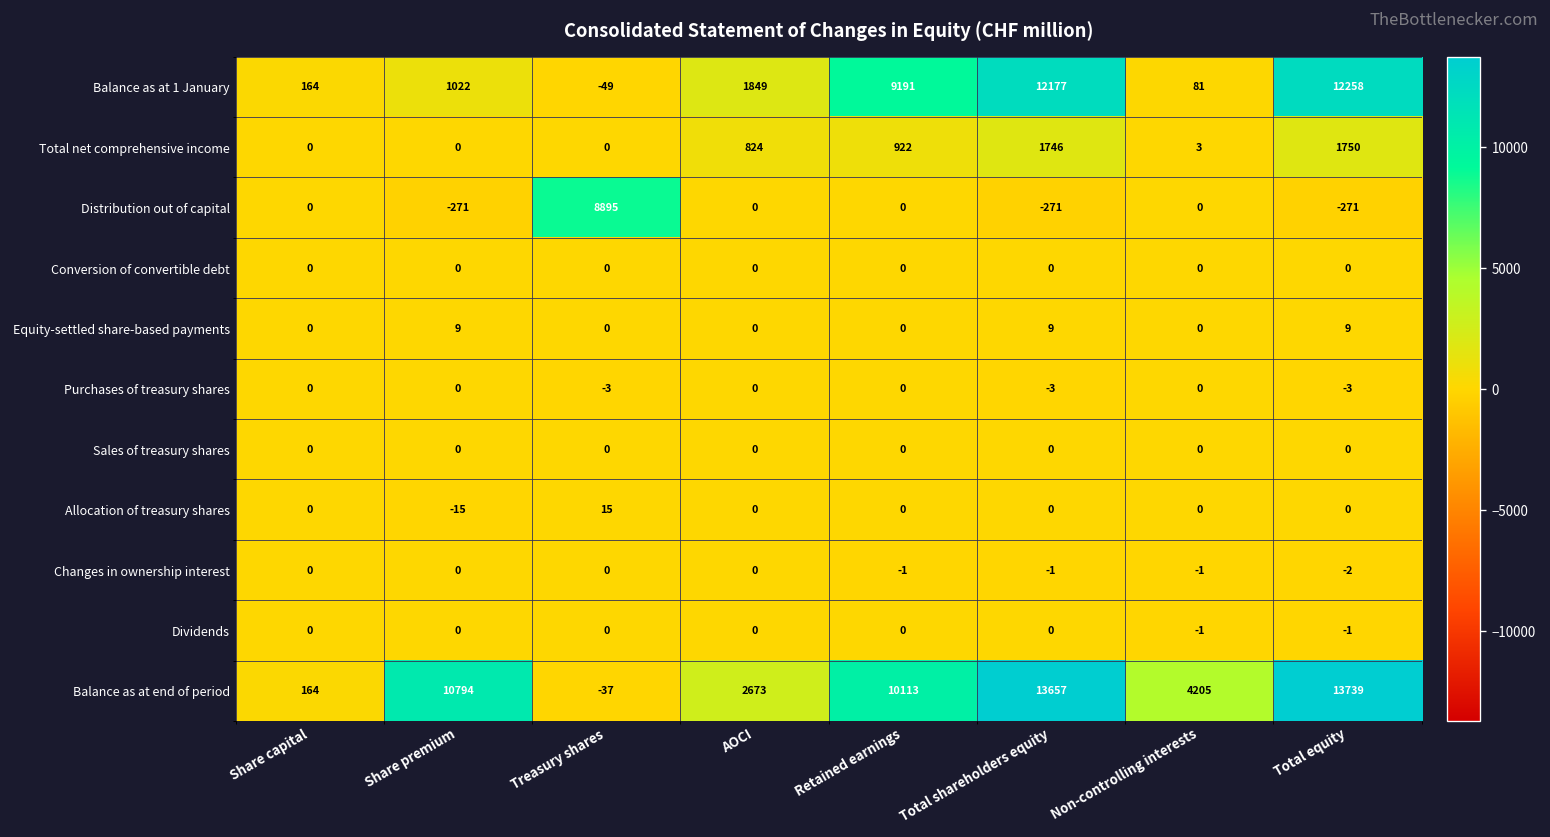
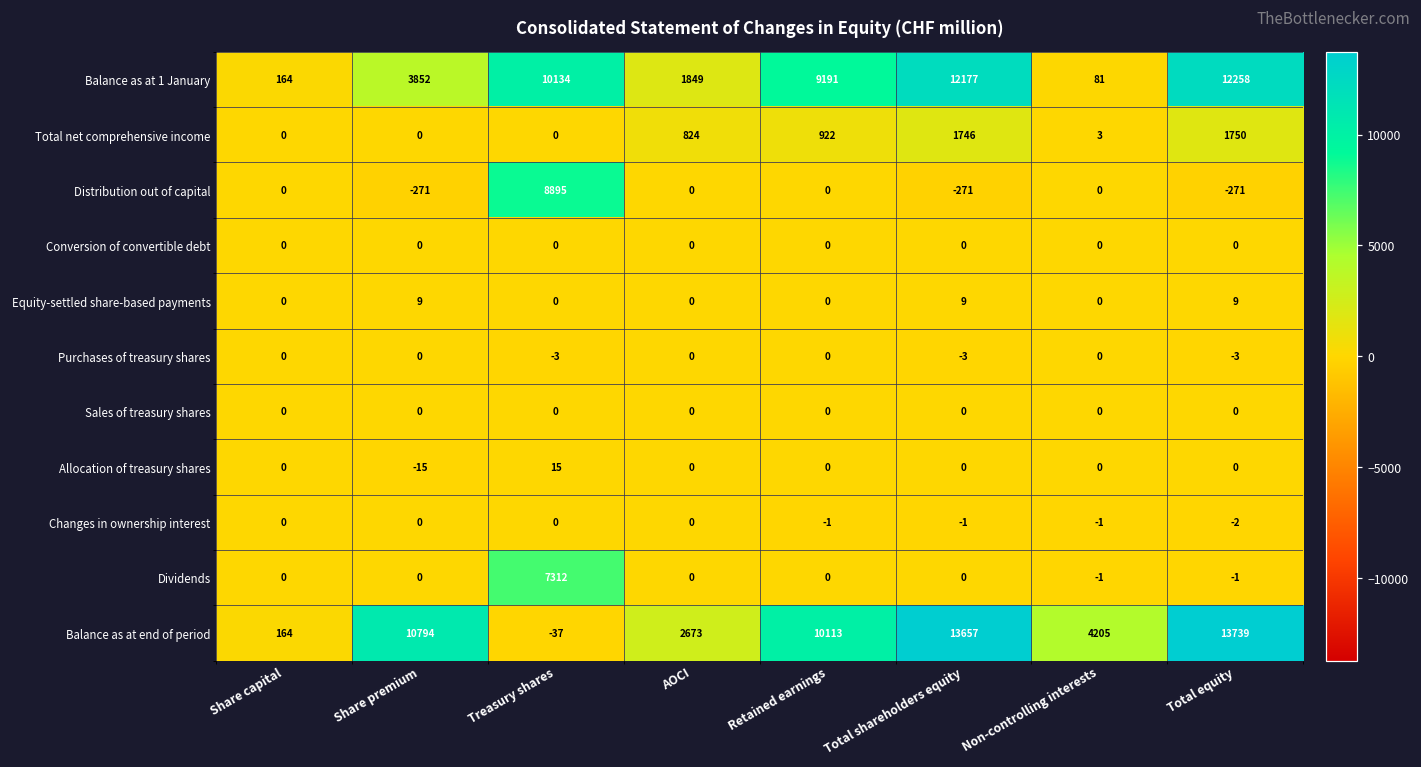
  {
    "Balance as at 1 January": {
      "Share capital": 164,
-     "Share premium": 1022,
-     "Treasury shares": -49,
+     "Share premium": 3852,
+     "Treasury shares": 10134,
      "AOCI": 1849,
      "Retained earnings": 9191,
      "Total shareholders equity": 12177,
      "Non-controlling interests": 81,
      "Total equity": 12258
    },
    "Total net comprehensive income": {
      "Share capital": 0,
      "Share premium": 0,
      "Treasury shares": 0,
      "AOCI": 824,
      "Retained earnings": 922,
      "Total shareholders equity": 1746,
      "Non-controlling interests": 3,
      "Total equity": 1750
    },
    "Distribution out of capital": {
      "Share capital": 0,
      "Share premium": -271,
      "Treasury shares": 8895,
      "AOCI": 0,
      "Retained earnings": 0,
      "Total shareholders equity": -271,
      "Non-controlling interests": 0,
      "Total equity": -271
    },
    "Conversion of convertible debt": {
      "Share capital": 0,
      "Share premium": 0,
      "Treasury shares": 0,
      "AOCI": 0,
      "Retained earnings": 0,
      "Total shareholders equity": 0,
      "Non-controlling interests": 0,
      "Total equity": 0
    },
    "Equity-settled share-based payments": {
      "Share capital": 0,
      "Share premium": 9,
      "Treasury shares": 0,
      "AOCI": 0,
      "Retained earnings": 0,
      "Total shareholders equity": 9,
      "Non-controlling interests": 0,
      "Total equity": 9
    },
    "Purchases of treasury shares": {
      "Share capital": 0,
      "Share premium": 0,
      "Treasury shares": -3,
      "AOCI": 0,
      "Retained earnings": 0,
      "Total shareholders equity": -3,
      "Non-controlling interests": 0,
      "Total equity": -3
    },
    "Sales of treasury shares": {
      "Share capital": 0,
      "Share premium": 0,
      "Treasury shares": 0,
      "AOCI": 0,
      "Retained earnings": 0,
      "Total shareholders equity": 0,
      "Non-controlling interests": 0,
      "Total equity": 0
    },
    "Allocation of treasury shares": {
      "Share capital": 0,
      "Share premium": -15,
      "Treasury shares": 15,
      "AOCI": 0,
      "Retained earnings": 0,
      "Total shareholders equity": 0,
      "Non-controlling interests": 0,
      "Total equity": 0
    },
    "Changes in ownership interest": {
      "Share capital": 0,
      "Share premium": 0,
      "Treasury shares": 0,
      "AOCI": 0,
      "Retained earnings": -1,
      "Total shareholders equity": -1,
      "Non-controlling interests": -1,
      "Total equity": -2
    },
    "Dividends": {
      "Share capital": 0,
      "Share premium": 0,
-     "Treasury shares": 0,
+     "Treasury shares": 7312,
      "AOCI": 0,
      "Retained earnings": 0,
      "Total shareholders equity": 0,
      "Non-controlling interests": -1,
      "Total equity": -1
    },
    "Balance as at end of period": {
      "Share capital": 164,
      "Share premium": 10794,
      "Treasury shares": -37,
      "AOCI": 2673,
      "Retained earnings": 10113,
      "Total shareholders equity": 13657,
      "Non-controlling interests": 4205,
      "Total equity": 13739
    }
  }
